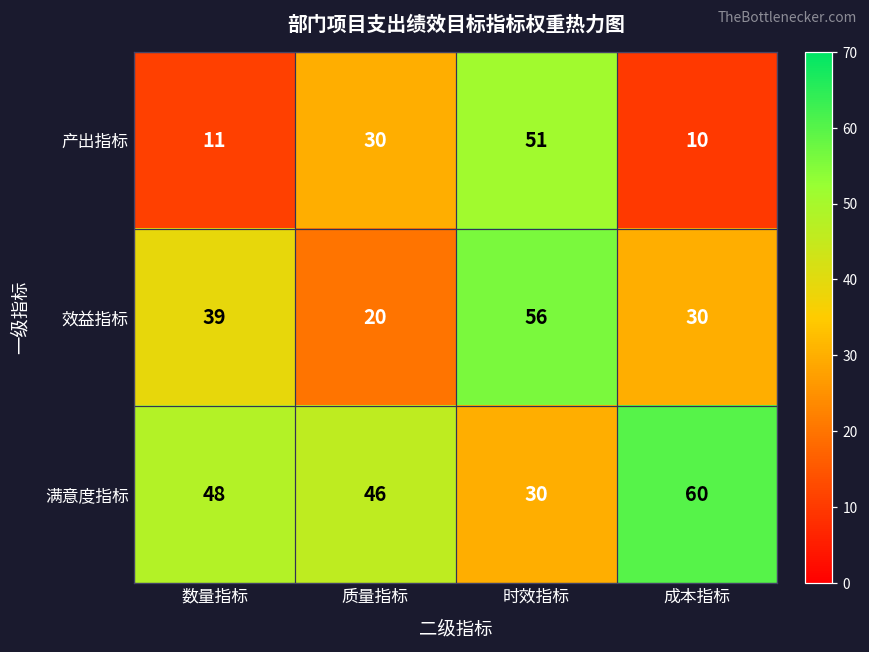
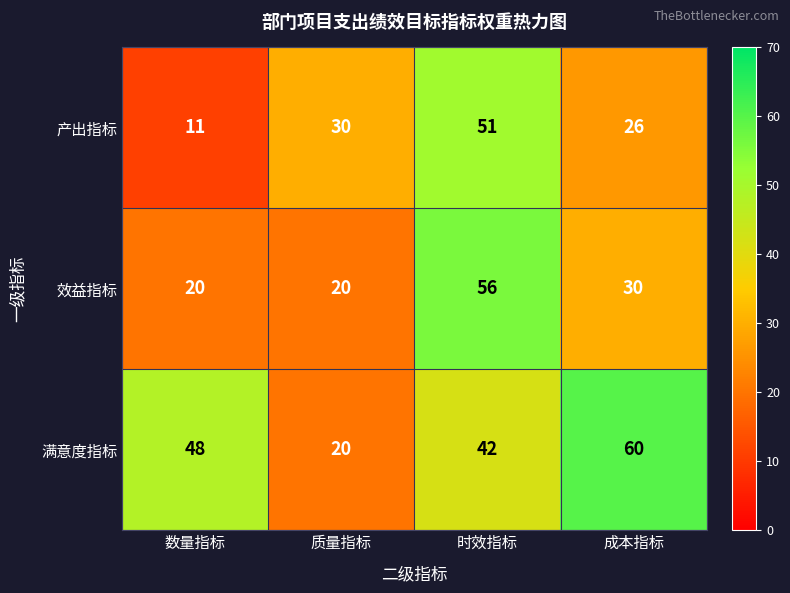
  {
    "产出指标": {
      "数量指标": 11,
      "质量指标": 30,
      "时效指标": 51,
-     "成本指标": 10
+     "成本指标": 26
    },
    "效益指标": {
-     "数量指标": 39,
+     "数量指标": 20,
      "质量指标": 20,
      "时效指标": 56,
      "成本指标": 30
    },
    "满意度指标": {
      "数量指标": 48,
-     "质量指标": 46,
-     "时效指标": 30,
+     "质量指标": 20,
+     "时效指标": 42,
      "成本指标": 60
    }
  }
